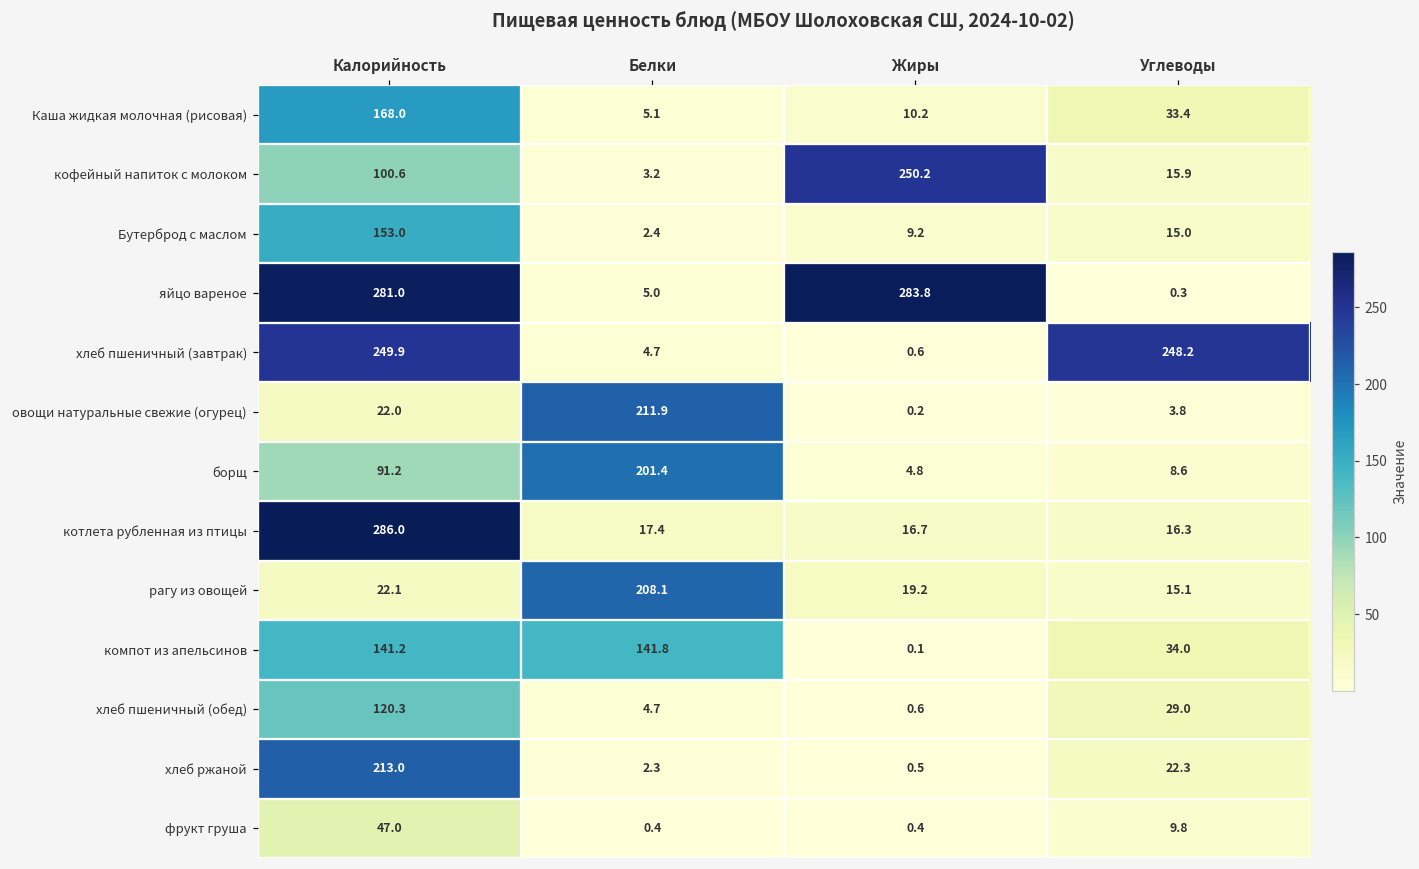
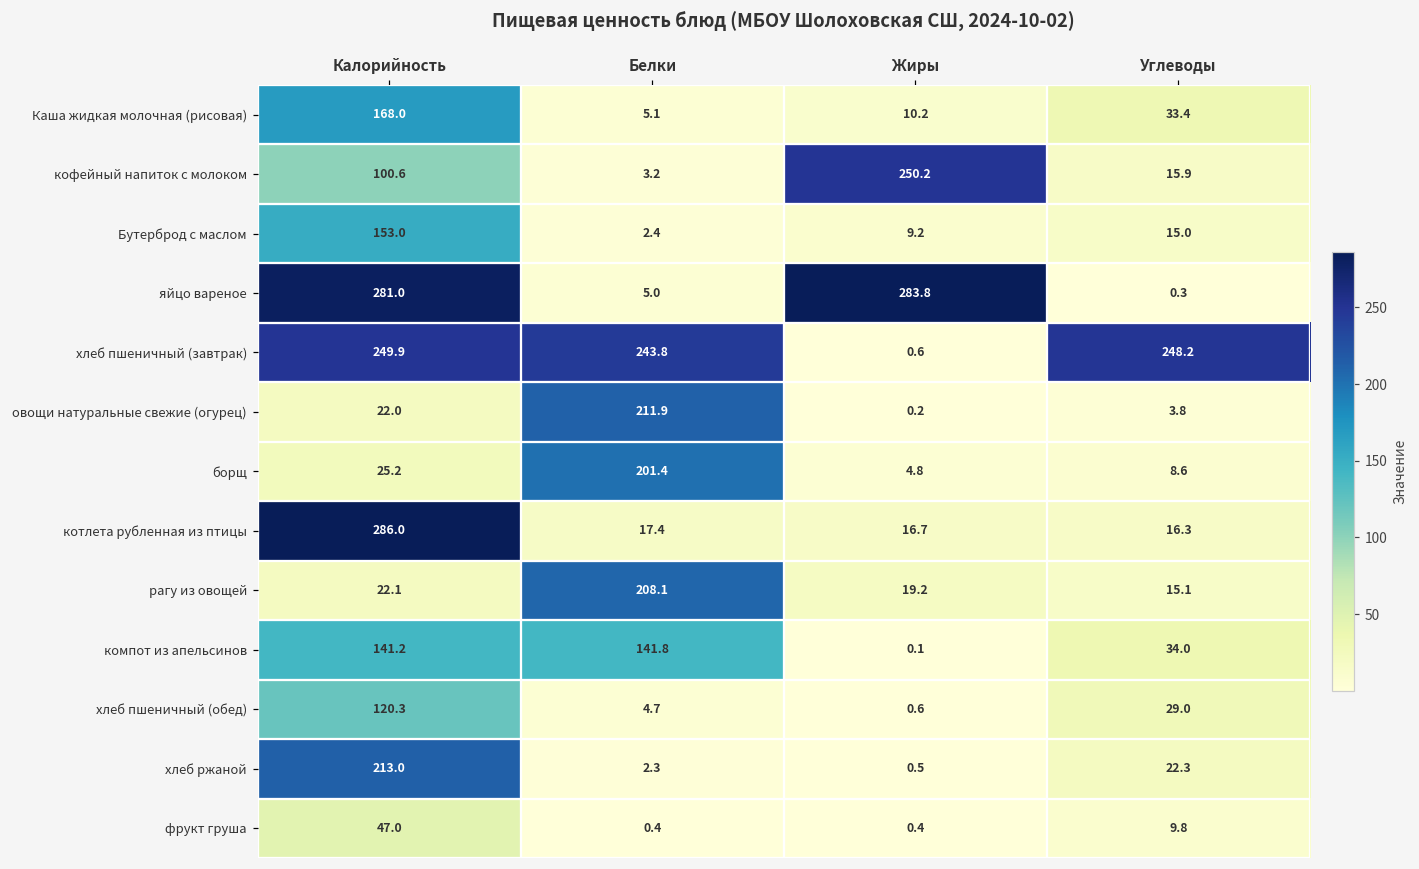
  {
    "Каша жидкая молочная (рисовая)": {
      "Калорийность": 168.0,
      "Белки": 5.1,
      "Жиры": 10.2,
      "Углеводы": 33.4
    },
    "кофейный напиток с молоком": {
      "Калорийность": 100.6,
      "Белки": 3.2,
      "Жиры": 250.2,
      "Углеводы": 15.9
    },
    "Бутерброд с маслом": {
      "Калорийность": 153.0,
      "Белки": 2.4,
      "Жиры": 9.2,
      "Углеводы": 15.0
    },
    "яйцо вареное": {
      "Калорийность": 281.0,
      "Белки": 5.0,
      "Жиры": 283.8,
      "Углеводы": 0.3
    },
    "хлеб пшеничный (завтрак)": {
      "Калорийность": 249.9,
-     "Белки": 4.7,
+     "Белки": 243.8,
      "Жиры": 0.6,
      "Углеводы": 248.2
    },
    "овощи натуральные свежие (огурец)": {
      "Калорийность": 22.0,
      "Белки": 211.9,
      "Жиры": 0.2,
      "Углеводы": 3.8
    },
    "борщ": {
-     "Калорийность": 91.2,
+     "Калорийность": 25.2,
      "Белки": 201.4,
      "Жиры": 4.8,
      "Углеводы": 8.6
    },
    "котлета рубленная из птицы": {
      "Калорийность": 286.0,
      "Белки": 17.4,
      "Жиры": 16.7,
      "Углеводы": 16.3
    },
    "рагу из овощей": {
      "Калорийность": 22.1,
      "Белки": 208.1,
      "Жиры": 19.2,
      "Углеводы": 15.1
    },
    "компот из апельсинов": {
      "Калорийность": 141.2,
      "Белки": 141.8,
      "Жиры": 0.1,
      "Углеводы": 34.0
    },
    "хлеб пшеничный (обед)": {
      "Калорийность": 120.3,
      "Белки": 4.7,
      "Жиры": 0.6,
      "Углеводы": 29.0
    },
    "хлеб ржаной": {
      "Калорийность": 213.0,
      "Белки": 2.3,
      "Жиры": 0.5,
      "Углеводы": 22.3
    },
    "фрукт груша": {
      "Калорийность": 47.0,
      "Белки": 0.4,
      "Жиры": 0.4,
      "Углеводы": 9.8
    }
  }
